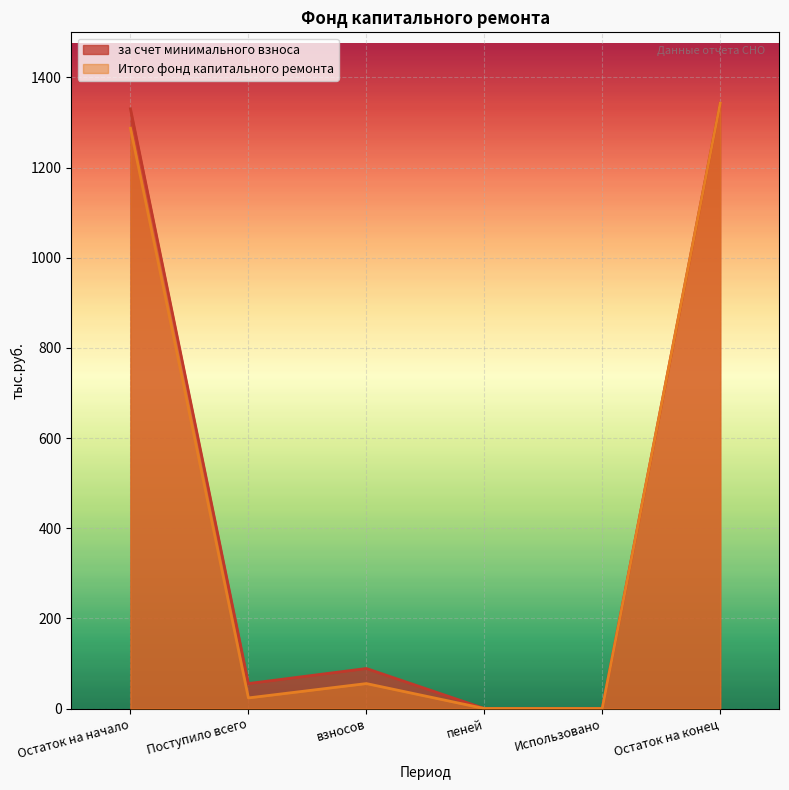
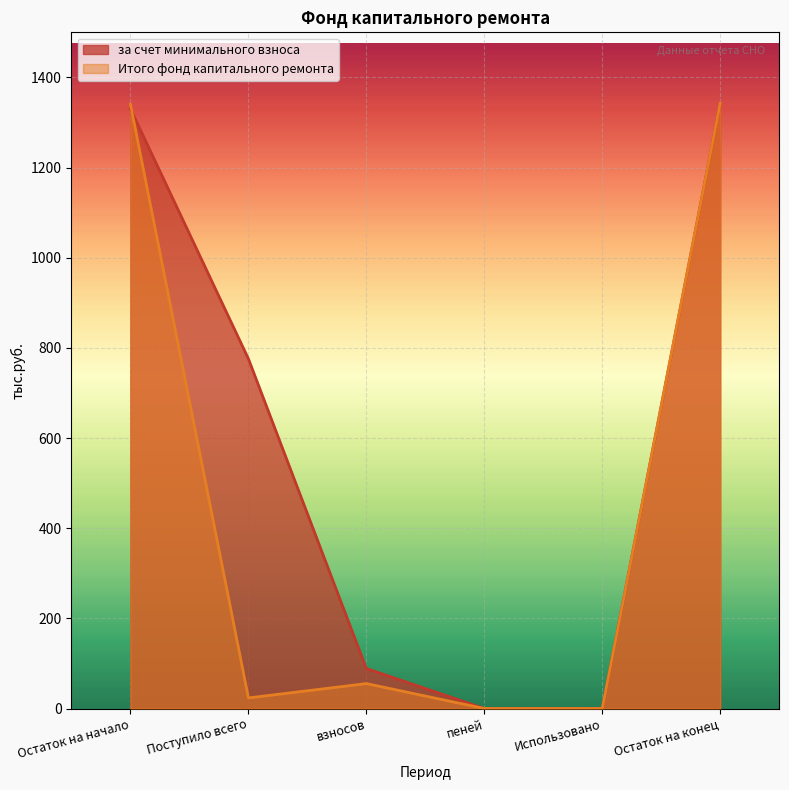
  {
    "за счет минимального взноса": {
      "Остаток на начало": 1330,
-     "Поступило всего": 60,
+     "Поступило всего": 780,
      "взносов": 90
    },
    "Итого фонд капитального ремонта": {
-     "Остаток на начало": 1290,
+     "Остаток на начало": 1340,
      "Поступило всего": 20,
      "взносов": 60
    }
  }
